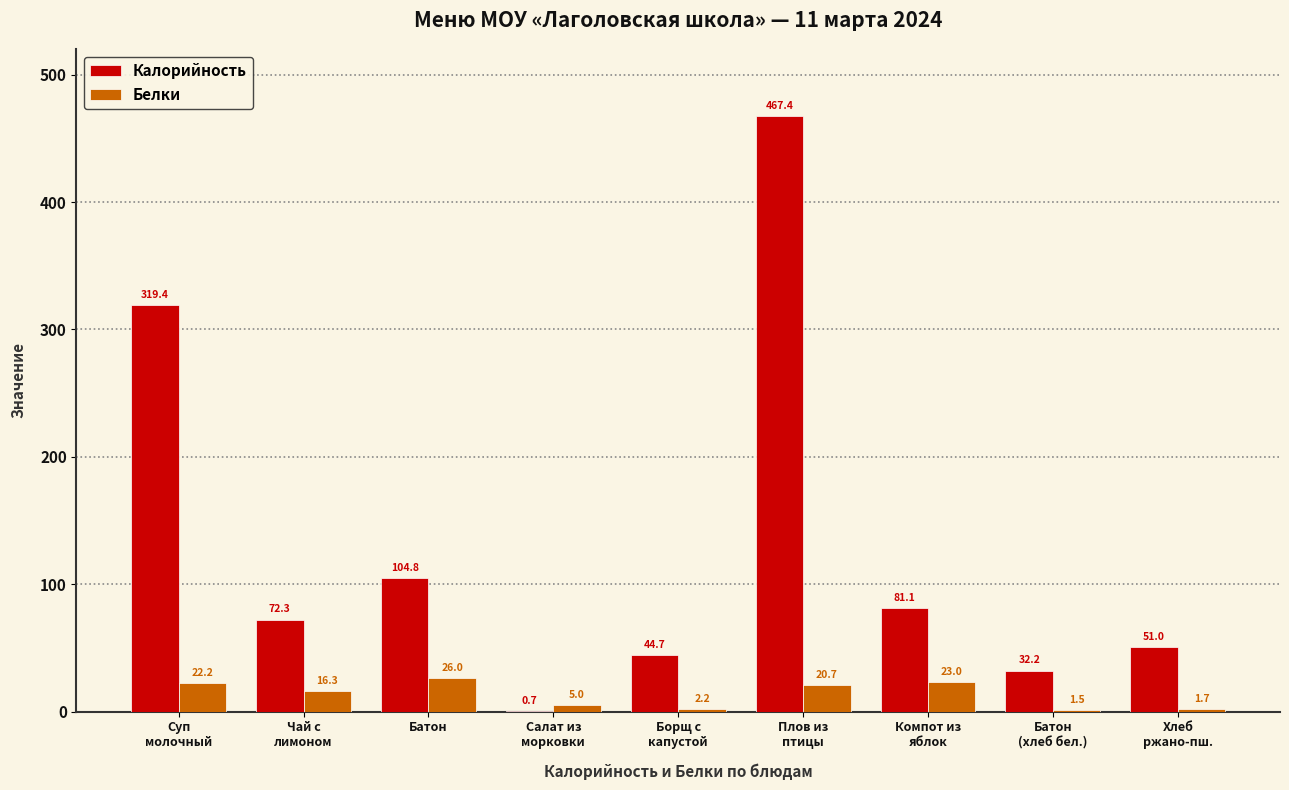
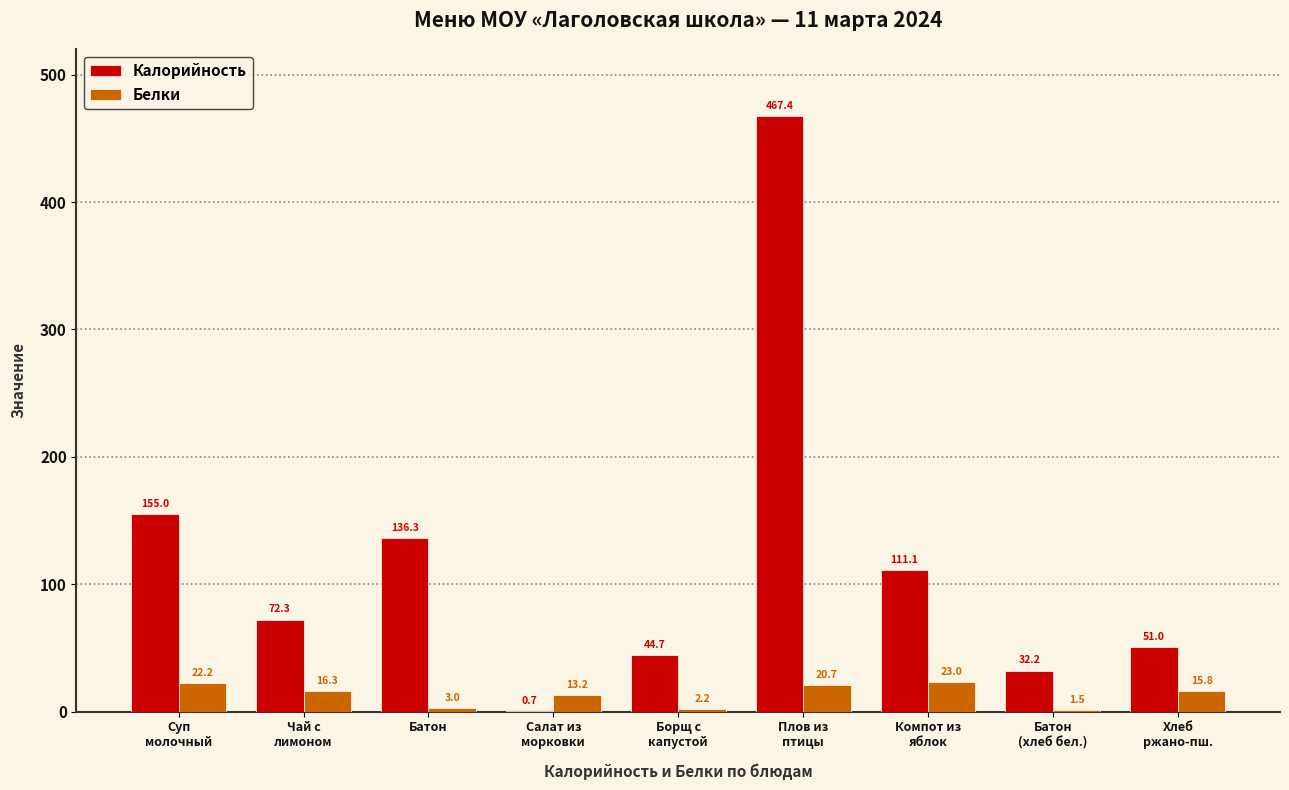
  {
    "Калорийность": {
-     "Суп молочный": 319.4,
+     "Суп молочный": 155.0,
      "Чай с лимоном": 72.3,
-     "Батон": 104.8,
+     "Батон": 136.3,
      "Салат из морковки": 0.7,
      "Борщ с капустой": 44.7,
      "Плов из птицы": 467.4,
-     "Компот из яблок": 81.1,
+     "Компот из яблок": 111.1,
      "Батон (хлеб бел.)": 32.2,
      "Хлеб ржано-пш.": 51.0
    },
    "Белки": {
      "Суп молочный": 22.2,
      "Чай с лимоном": 16.3,
-     "Батон": 26.0,
-     "Салат из морковки": 5.0,
+     "Батон": 3.0,
+     "Салат из морковки": 13.2,
      "Борщ с капустой": 2.2,
      "Плов из птицы": 20.7,
      "Компот из яблок": 23.0,
      "Батон (хлеб бел.)": 1.5,
-     "Хлеб ржано-пш.": 1.7
+     "Хлеб ржано-пш.": 15.8
    }
  }
